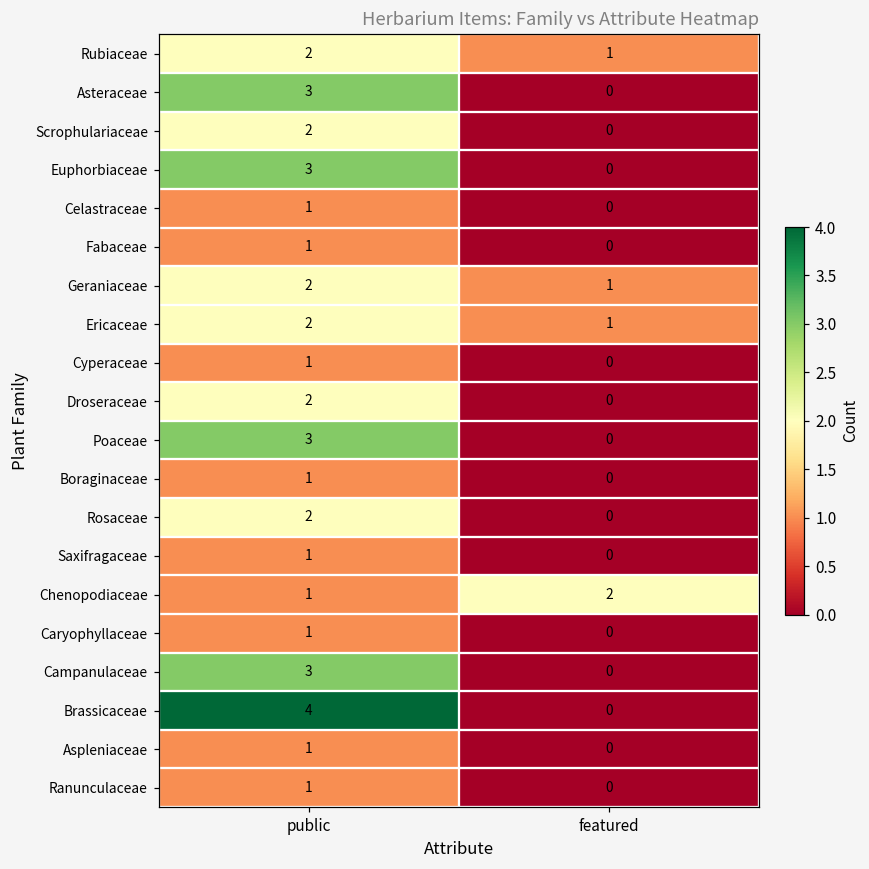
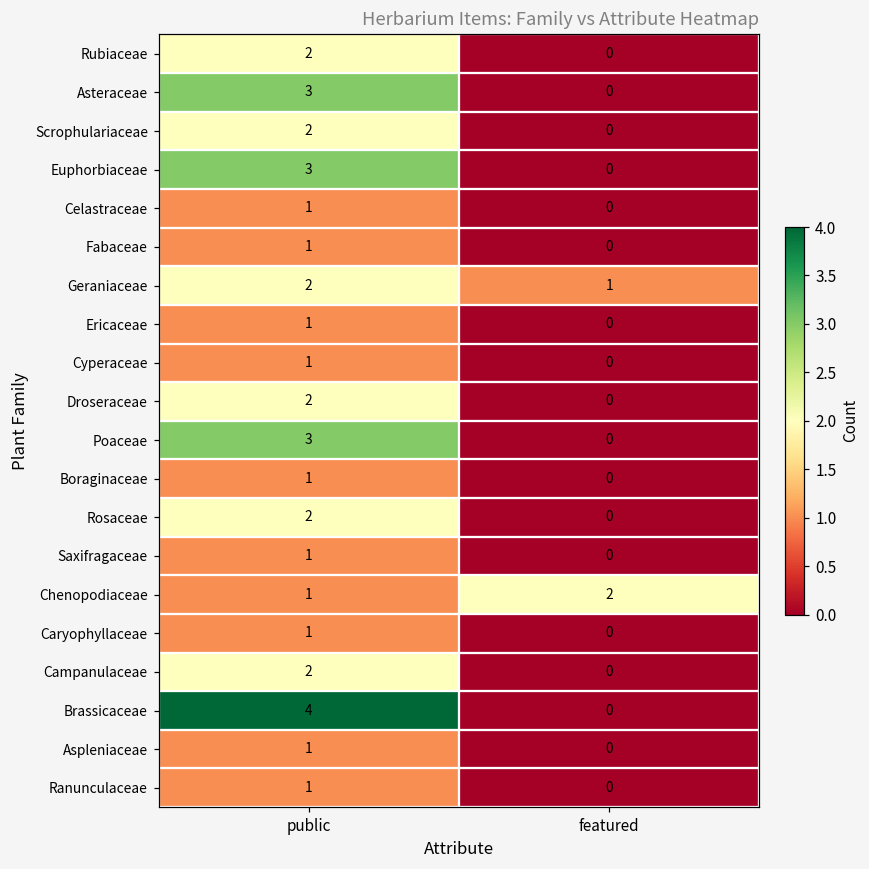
  {
    "Rubiaceae": {
      "public": 2,
-     "featured": 1
+     "featured": 0
    },
    "Asteraceae": {
      "public": 3,
      "featured": 0
    },
    "Scrophulariaceae": {
      "public": 2,
      "featured": 0
    },
    "Euphorbiaceae": {
      "public": 3,
      "featured": 0
    },
    "Celastraceae": {
      "public": 1,
      "featured": 0
    },
    "Fabaceae": {
      "public": 1,
      "featured": 0
    },
    "Geraniaceae": {
      "public": 2,
      "featured": 1
    },
    "Ericaceae": {
-     "public": 2,
-     "featured": 1
+     "public": 1,
+     "featured": 0
    },
    "Cyperaceae": {
      "public": 1,
      "featured": 0
    },
    "Droseraceae": {
      "public": 2,
      "featured": 0
    },
    "Poaceae": {
      "public": 3,
      "featured": 0
    },
    "Boraginaceae": {
      "public": 1,
      "featured": 0
    },
    "Rosaceae": {
      "public": 2,
      "featured": 0
    },
    "Saxifragaceae": {
      "public": 1,
      "featured": 0
    },
    "Chenopodiaceae": {
      "public": 1,
      "featured": 2
    },
    "Caryophyllaceae": {
      "public": 1,
      "featured": 0
    },
    "Campanulaceae": {
-     "public": 3,
+     "public": 2,
      "featured": 0
    },
    "Brassicaceae": {
      "public": 4,
      "featured": 0
    },
    "Aspleniaceae": {
      "public": 1,
      "featured": 0
    },
    "Ranunculaceae": {
      "public": 1,
      "featured": 0
    }
  }
